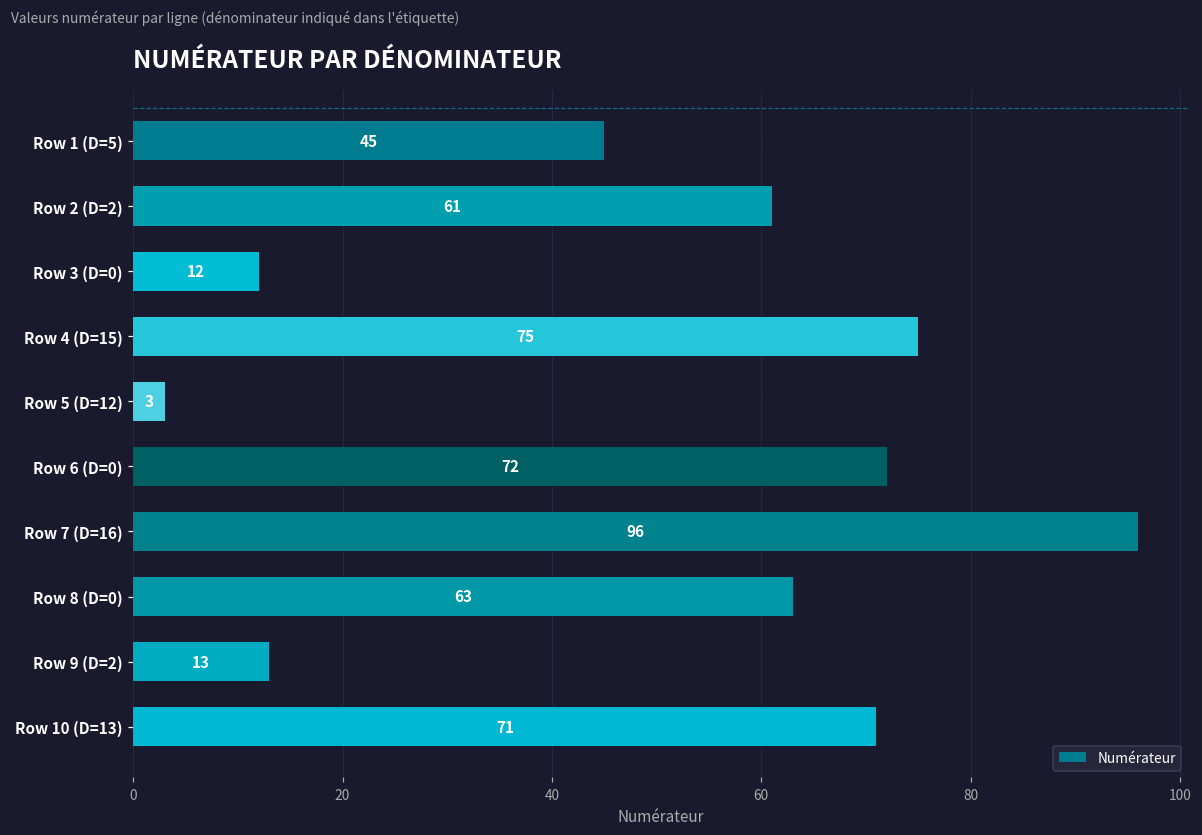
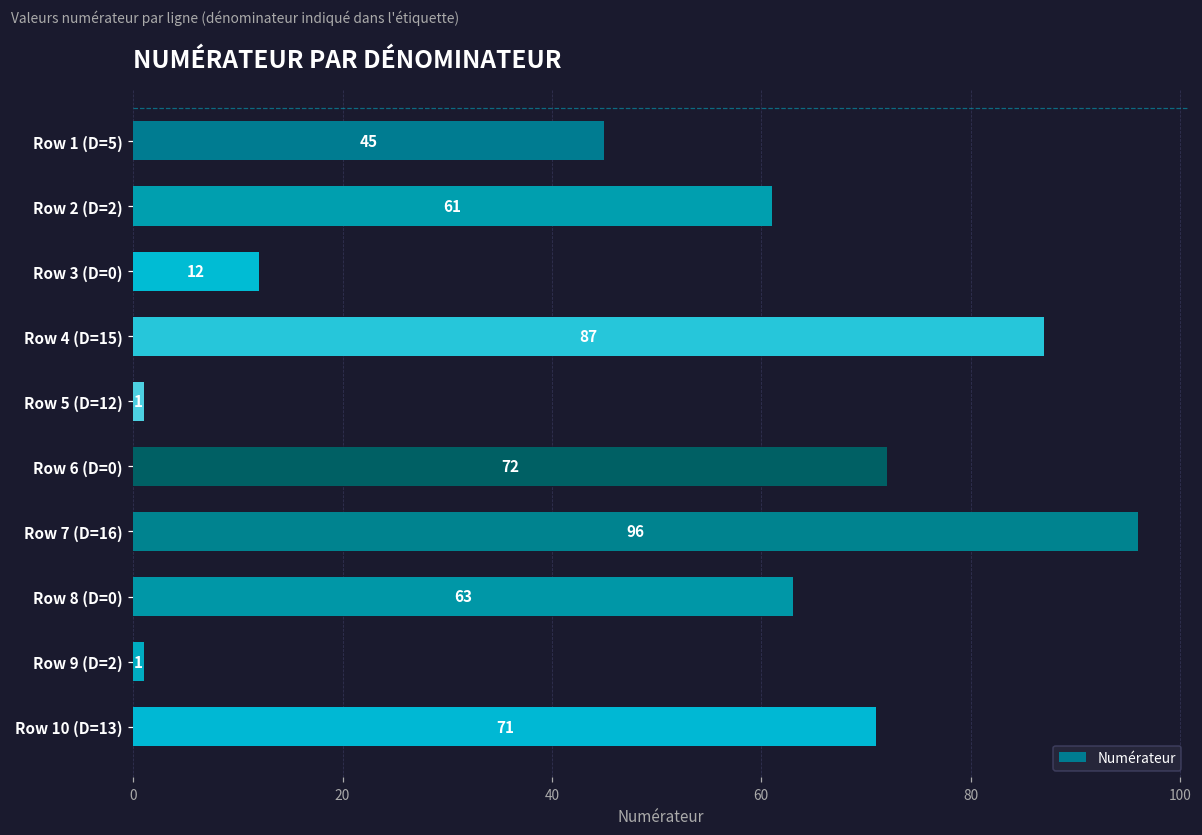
  {
    "Row 1 (D=5)": 45,
    "Row 2 (D=2)": 61,
    "Row 3 (D=0)": 12,
-   "Row 4 (D=15)": 75,
-   "Row 5 (D=12)": 3,
+   "Row 4 (D=15)": 87,
+   "Row 5 (D=12)": 1,
    "Row 6 (D=0)": 72,
    "Row 7 (D=16)": 96,
    "Row 8 (D=0)": 63,
-   "Row 9 (D=2)": 13,
+   "Row 9 (D=2)": 1,
    "Row 10 (D=13)": 71
  }
